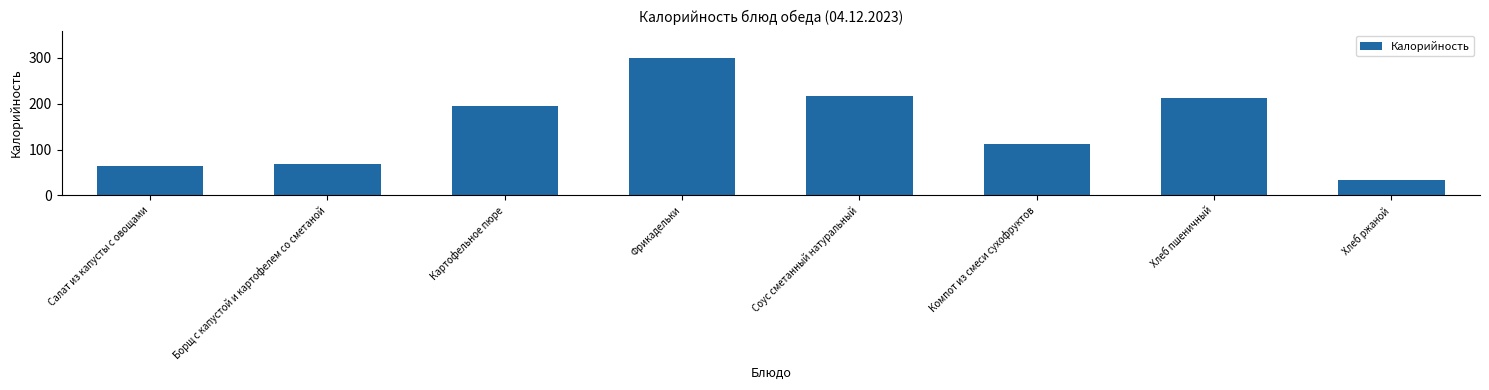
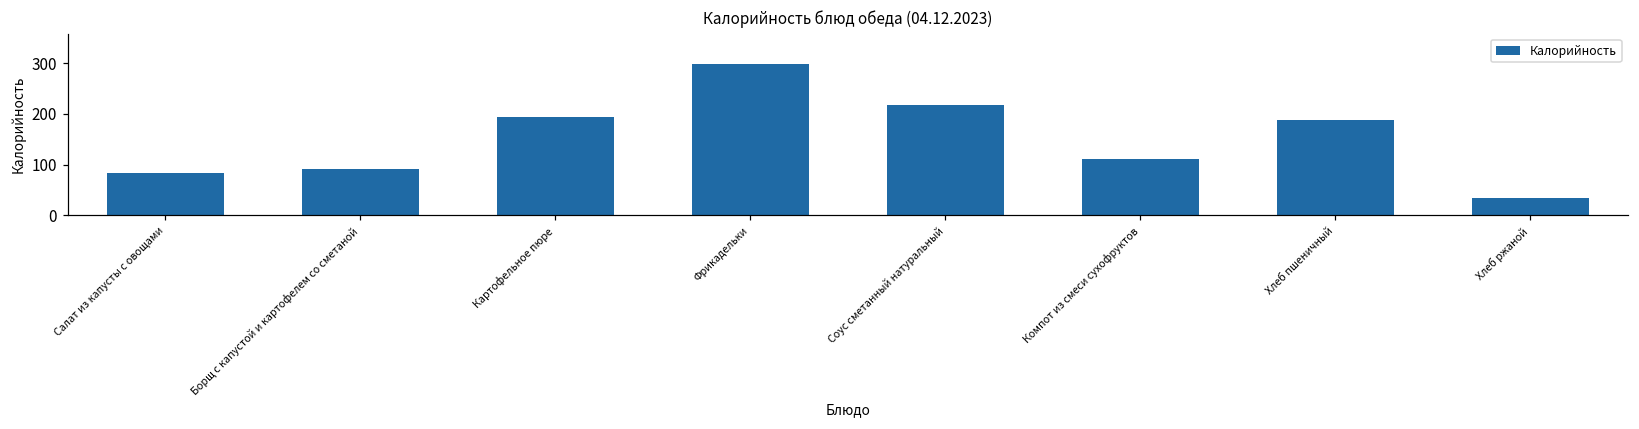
  {
-   "Салат из капусты с овощами": 60,
-   "Борщ с капустой и картофелем со сметаной": 70,
+   "Салат из капусты с овощами": 80,
+   "Борщ с капустой и картофелем со сметаной": 90,
    "Картофельное пюре": 190,
    "Фрикадельки": 300,
    "Соус сметанный натуральный": 220,
    "Компот из смеси сухофруктов": 110,
-   "Хлеб пшеничный": 210,
+   "Хлеб пшеничный": 190,
    "Хлеб ржаной": 30
  }
